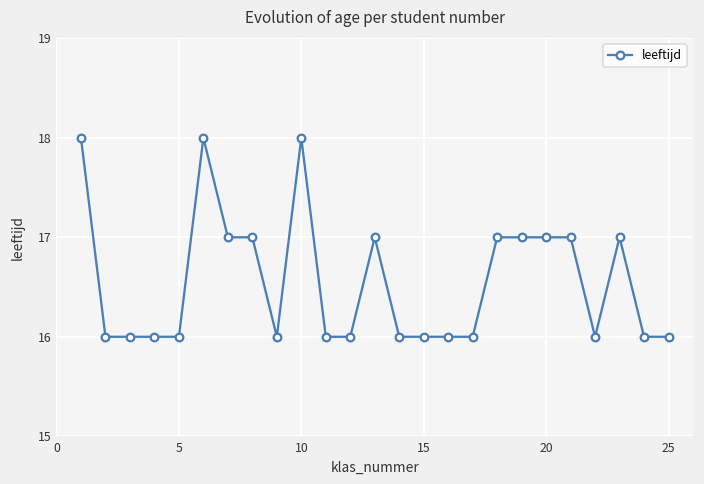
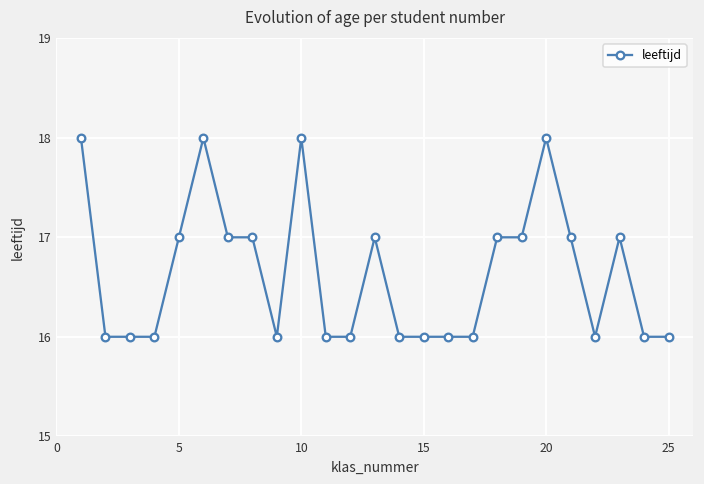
  {
-   "5": 16,
+   "5": 17,
    "10": 18,
    "15": 16,
-   "20": 17,
+   "20": 18,
    "25": 16
  }
